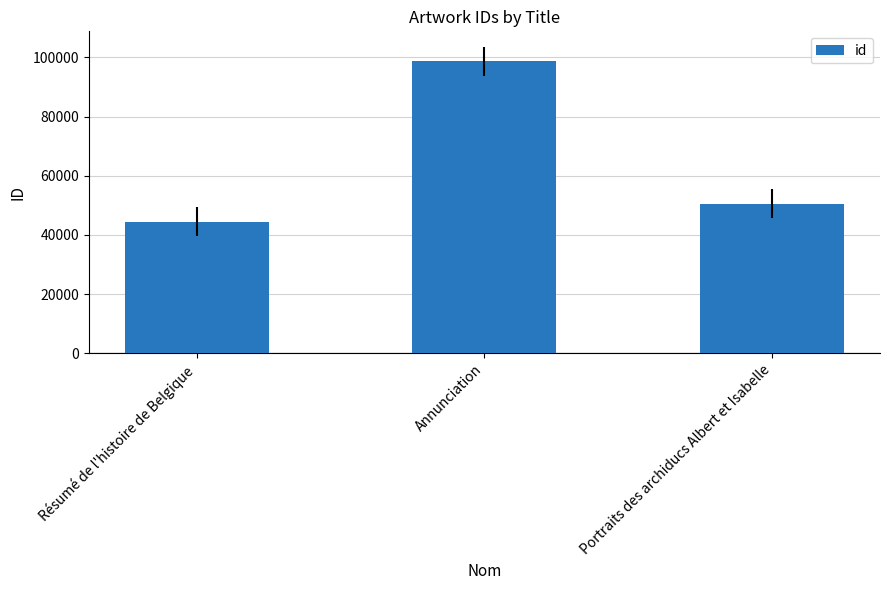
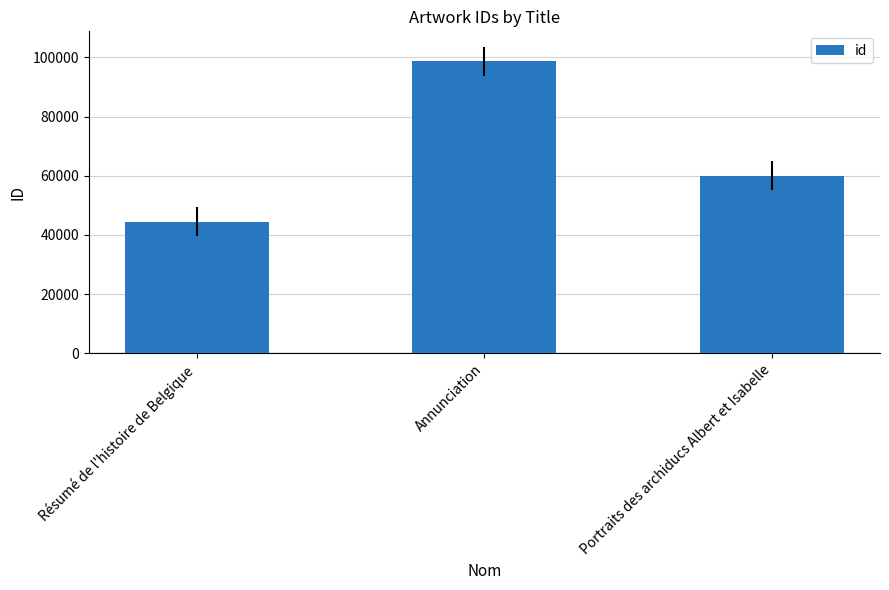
  {
    "Résumé de l'histoire de Belgique": 45000,
    "Annunciation": 99000,
-   "Portraits des archiducs Albert et Isabelle": 51000
+   "Portraits des archiducs Albert et Isabelle": 60000
  }
